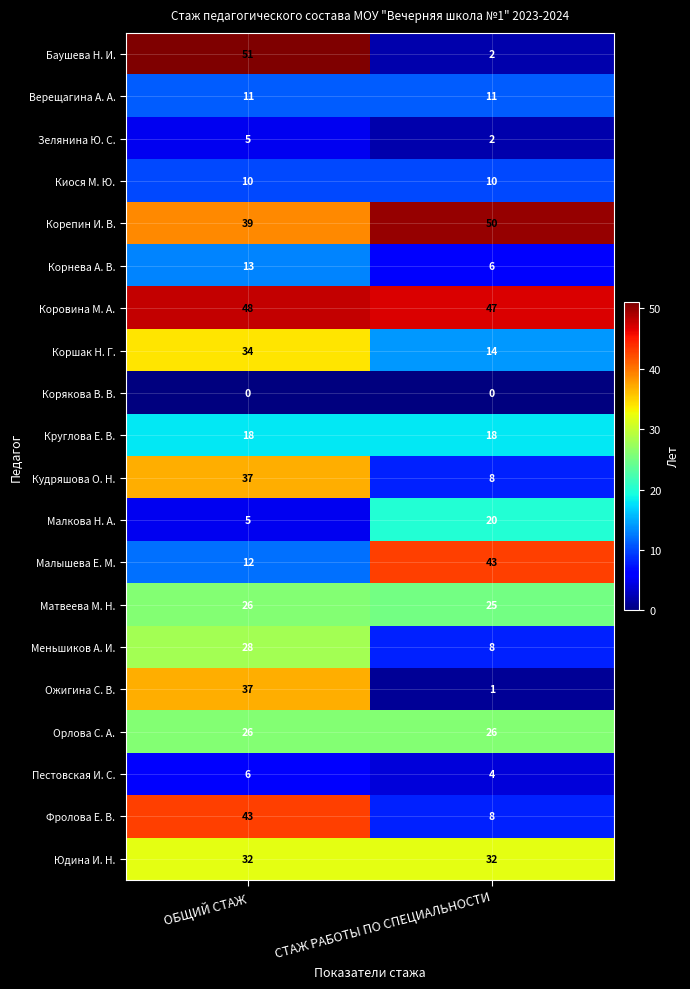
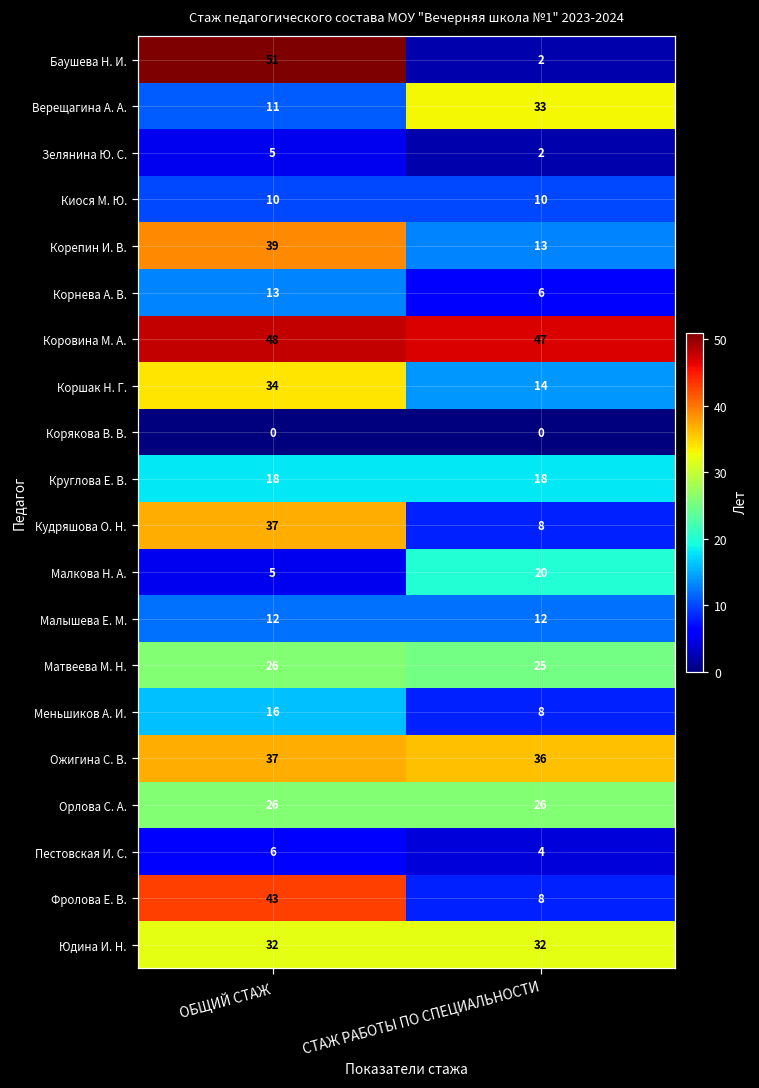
  {
    "Баушева Н. И.": {
      "ОБЩИЙ СТАЖ": 51,
      "СТАЖ РАБОТЫ ПО СПЕЦИАЛЬНОСТИ": 2
    },
    "Верещагина А. А.": {
      "ОБЩИЙ СТАЖ": 11,
-     "СТАЖ РАБОТЫ ПО СПЕЦИАЛЬНОСТИ": 11
+     "СТАЖ РАБОТЫ ПО СПЕЦИАЛЬНОСТИ": 33
    },
    "Зелянина Ю. С.": {
      "ОБЩИЙ СТАЖ": 5,
      "СТАЖ РАБОТЫ ПО СПЕЦИАЛЬНОСТИ": 2
    },
    "Киося М. Ю.": {
      "ОБЩИЙ СТАЖ": 10,
      "СТАЖ РАБОТЫ ПО СПЕЦИАЛЬНОСТИ": 10
    },
    "Корепин И. В.": {
      "ОБЩИЙ СТАЖ": 39,
-     "СТАЖ РАБОТЫ ПО СПЕЦИАЛЬНОСТИ": 50
+     "СТАЖ РАБОТЫ ПО СПЕЦИАЛЬНОСТИ": 13
    },
    "Корнева А. В.": {
      "ОБЩИЙ СТАЖ": 13,
      "СТАЖ РАБОТЫ ПО СПЕЦИАЛЬНОСТИ": 6
    },
    "Коровина М. А.": {
      "ОБЩИЙ СТАЖ": 48,
      "СТАЖ РАБОТЫ ПО СПЕЦИАЛЬНОСТИ": 47
    },
    "Коршак Н. Г.": {
      "ОБЩИЙ СТАЖ": 34,
      "СТАЖ РАБОТЫ ПО СПЕЦИАЛЬНОСТИ": 14
    },
    "Корякова В. В.": {
      "ОБЩИЙ СТАЖ": 0,
      "СТАЖ РАБОТЫ ПО СПЕЦИАЛЬНОСТИ": 0
    },
    "Круглова Е. В.": {
      "ОБЩИЙ СТАЖ": 18,
      "СТАЖ РАБОТЫ ПО СПЕЦИАЛЬНОСТИ": 18
    },
    "Кудряшова О. Н.": {
      "ОБЩИЙ СТАЖ": 37,
      "СТАЖ РАБОТЫ ПО СПЕЦИАЛЬНОСТИ": 8
    },
    "Малкова Н. А.": {
      "ОБЩИЙ СТАЖ": 5,
      "СТАЖ РАБОТЫ ПО СПЕЦИАЛЬНОСТИ": 20
    },
    "Малышева Е. М.": {
      "ОБЩИЙ СТАЖ": 12,
-     "СТАЖ РАБОТЫ ПО СПЕЦИАЛЬНОСТИ": 43
+     "СТАЖ РАБОТЫ ПО СПЕЦИАЛЬНОСТИ": 12
    },
    "Матвеева М. Н.": {
      "ОБЩИЙ СТАЖ": 26,
      "СТАЖ РАБОТЫ ПО СПЕЦИАЛЬНОСТИ": 25
    },
    "Меньшиков А. И.": {
-     "ОБЩИЙ СТАЖ": 28,
+     "ОБЩИЙ СТАЖ": 16,
      "СТАЖ РАБОТЫ ПО СПЕЦИАЛЬНОСТИ": 8
    },
    "Ожигина С. В.": {
      "ОБЩИЙ СТАЖ": 37,
-     "СТАЖ РАБОТЫ ПО СПЕЦИАЛЬНОСТИ": 1
+     "СТАЖ РАБОТЫ ПО СПЕЦИАЛЬНОСТИ": 36
    },
    "Орлова С. А.": {
      "ОБЩИЙ СТАЖ": 26,
      "СТАЖ РАБОТЫ ПО СПЕЦИАЛЬНОСТИ": 26
    },
    "Пестовская И. С.": {
      "ОБЩИЙ СТАЖ": 6,
      "СТАЖ РАБОТЫ ПО СПЕЦИАЛЬНОСТИ": 4
    },
    "Фролова Е. В.": {
      "ОБЩИЙ СТАЖ": 43,
      "СТАЖ РАБОТЫ ПО СПЕЦИАЛЬНОСТИ": 8
    },
    "Юдина И. Н.": {
      "ОБЩИЙ СТАЖ": 32,
      "СТАЖ РАБОТЫ ПО СПЕЦИАЛЬНОСТИ": 32
    }
  }
